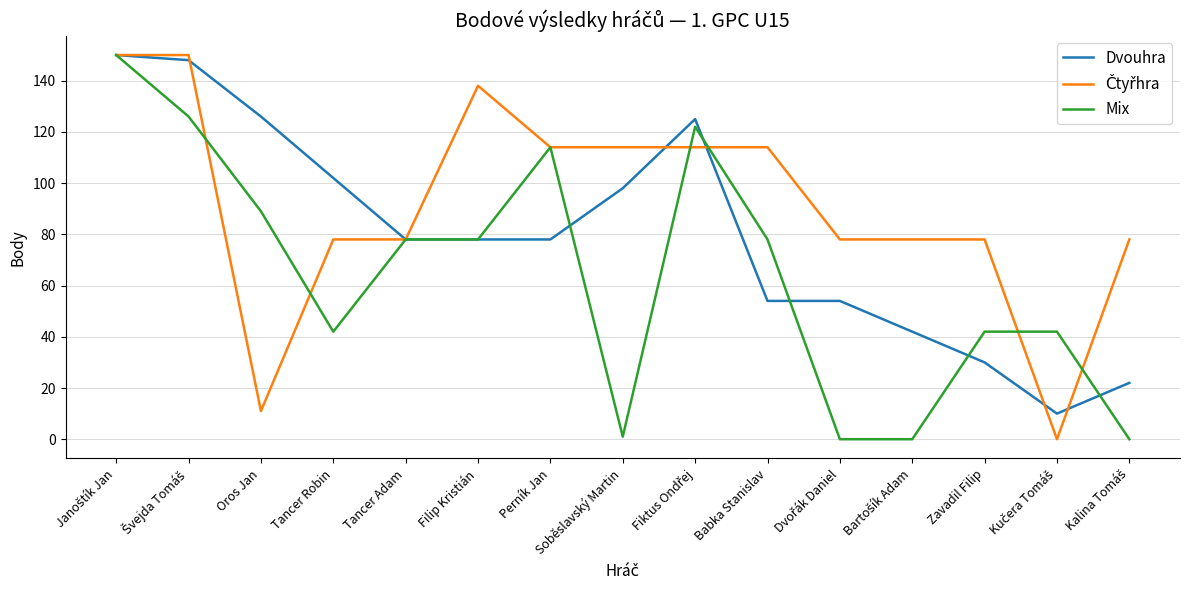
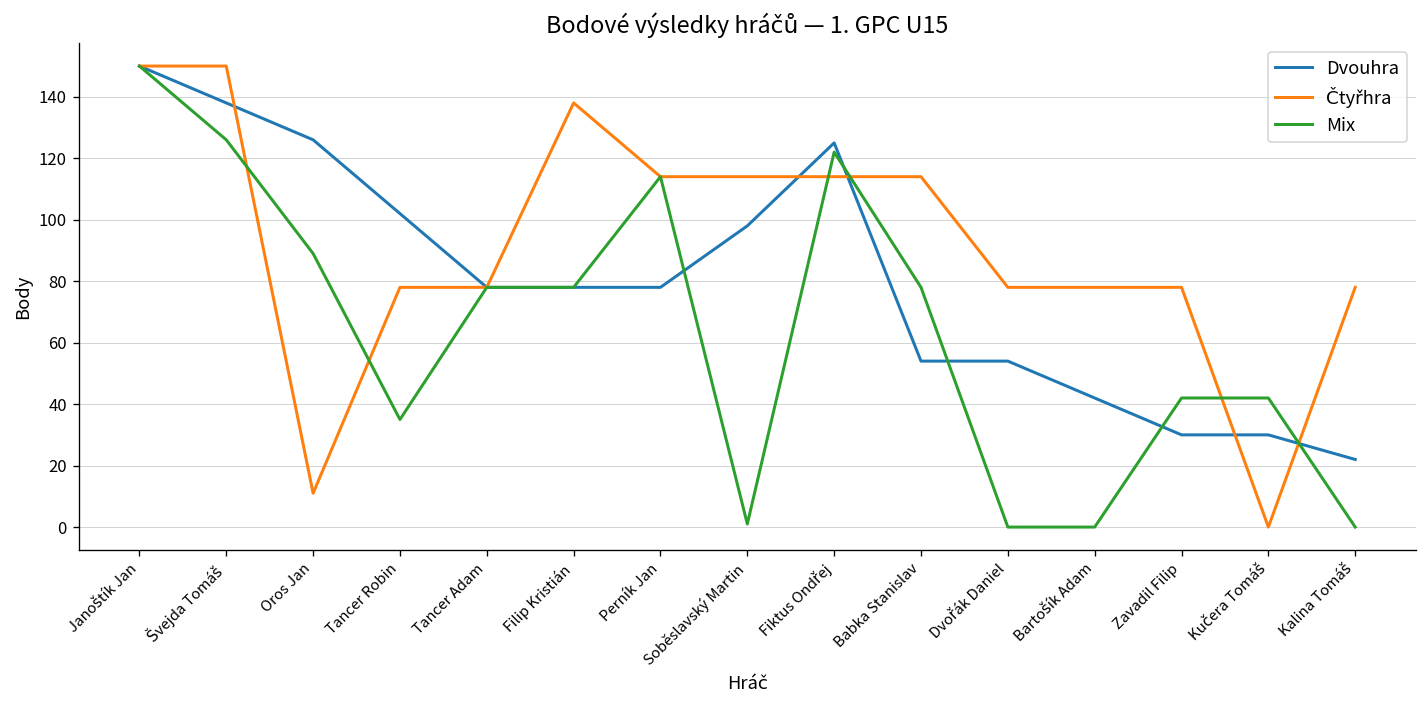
  {
    "Dvouhra": {
-     "Švejda Tomáš": 148,
+     "Švejda Tomáš": 138,
      "Oros Jan": 126,
      "Tancer Robin": 102,
      "Perník Jan": 78,
      "Soběslavský Martin": 98,
      "Fiktus Ondřej": 125,
      "Babka Stanislav": 54,
      "Dvořák Daniel": 54,
      "Bartošík Adam": 42,
      "Zavadil Filip": 30,
-     "Kučera Tomáš": 10,
+     "Kučera Tomáš": 30,
      "Kalina Tomáš": 22
    },
    "Čtyřhra": {
      "Švejda Tomáš": 150,
      "Oros Jan": 11,
      "Tancer Robin": 78,
      "Filip Kristián": 138,
      "Soběslavský Martin": 114,
      "Fiktus Ondřej": 114,
      "Babka Stanislav": 114,
      "Dvořák Daniel": 78,
      "Bartošík Adam": 78,
      "Zavadil Filip": 78,
      "Kučera Tomáš": 0,
      "Kalina Tomáš": 78
    },
    "Mix": {
      "Švejda Tomáš": 126,
      "Oros Jan": 89,
-     "Tancer Robin": 42,
+     "Tancer Robin": 35,
      "Soběslavský Martin": 1,
      "Fiktus Ondřej": 122,
      "Babka Stanislav": 78,
      "Dvořák Daniel": 0,
      "Bartošík Adam": 0,
      "Zavadil Filip": 42,
      "Kučera Tomáš": 42,
      "Kalina Tomáš": 0
    }
  }
